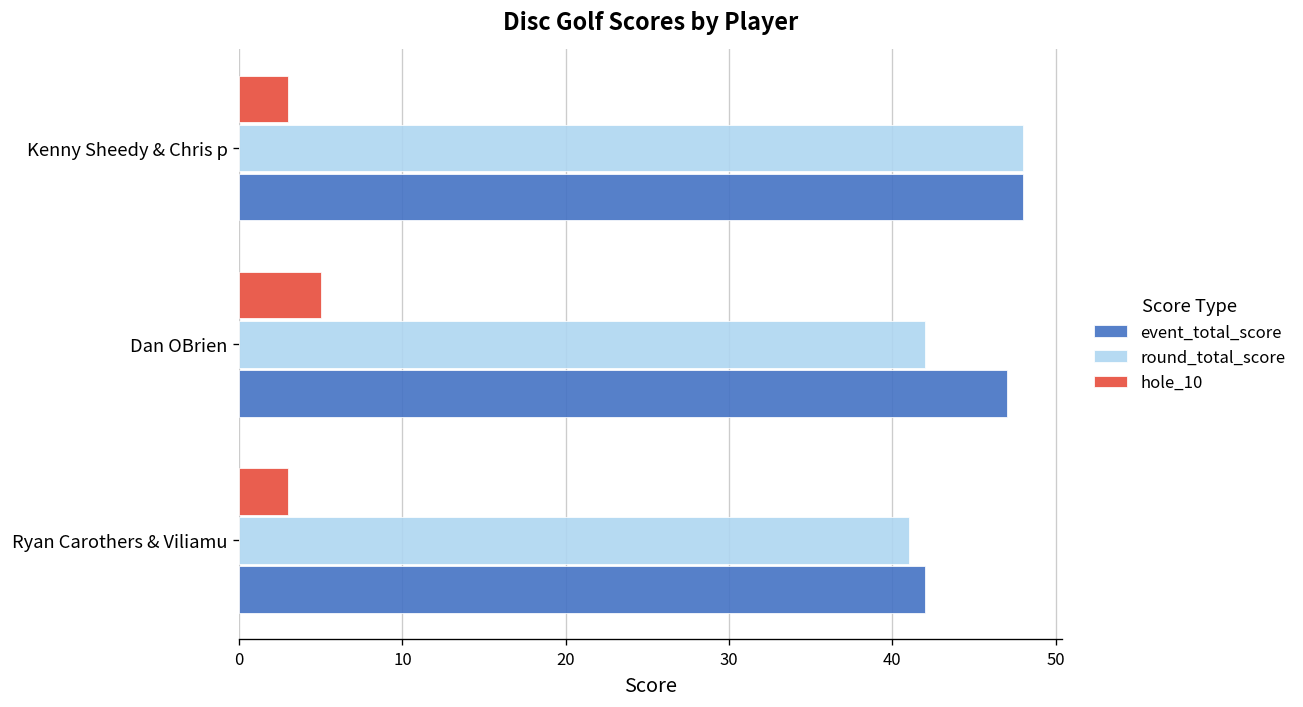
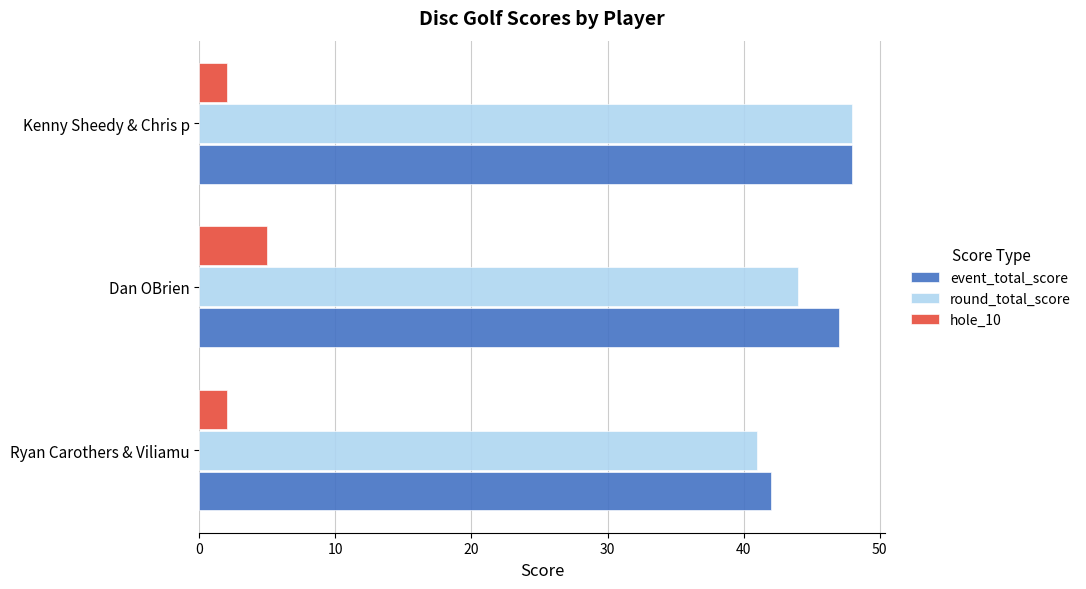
  {
    "event_total_score": {
      "Kenny Sheedy & Chris p": 48,
      "Dan OBrien": 47,
      "Ryan Carothers & Viliamu": 42
    },
    "round_total_score": {
      "Kenny Sheedy & Chris p": 48,
-     "Dan OBrien": 42,
+     "Dan OBrien": 44,
      "Ryan Carothers & Viliamu": 41
    },
    "hole_10": {
-     "Kenny Sheedy & Chris p": 3,
+     "Kenny Sheedy & Chris p": 2,
      "Dan OBrien": 5,
-     "Ryan Carothers & Viliamu": 3
+     "Ryan Carothers & Viliamu": 2
    }
  }
